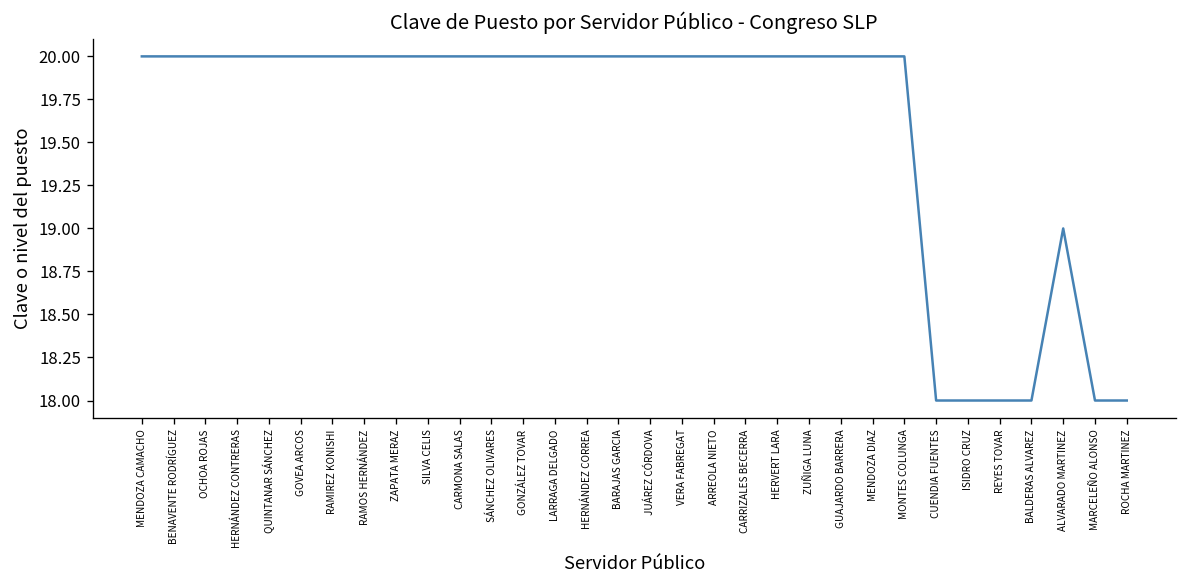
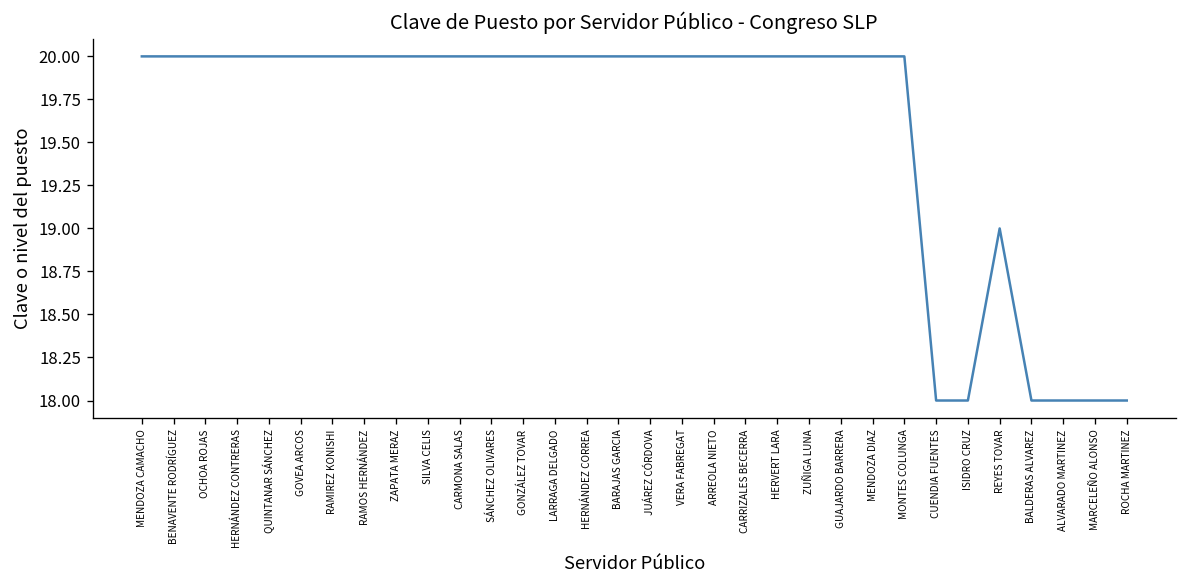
  {
    "MENDOZA CAMACHO": 20,
    "BENAVENTE RODRÍGUEZ": 20,
    "OCHOA ROJAS": 20,
    "HERNÁNDEZ CONTRERAS": 20,
    "QUINTANAR SÁNCHEZ": 20,
    "GOVEA ARCOS": 20,
    "RAMIREZ KONISHI": 20,
    "RAMOS HERNÁNDEZ": 20,
    "ZAPATA MERAZ": 20,
    "SILVA CELIS": 20,
    "CARMONA SALAS": 20,
    "SÁNCHEZ OLIVARES": 20,
    "GONZÁLEZ TOVAR": 20,
    "LARRAGA DELGADO": 20,
    "HERNÁNDEZ CORREA": 20,
    "BARAJAS GARCIA": 20,
    "JUÁREZ CÓRDOVA": 20,
    "VERA FABREGAT": 20,
    "ARREOLA NIETO": 20,
    "CARRIZALES BECERRA": 20,
    "HERVERT LARA": 20,
    "ZUÑIGA LUNA": 20,
    "GUAJARDO BARRERA": 20,
    "MENDOZA DIAZ": 20,
    "MONTES COLUNGA": 20,
    "CUENDIA FUENTES": 18,
    "ISIDRO CRUZ": 18,
-   "REYES TOVAR": 18,
+   "REYES TOVAR": 19,
    "BALDERAS ALVAREZ": 18,
-   "ALVARADO MARTINEZ": 19,
+   "ALVARADO MARTINEZ": 18,
    "MARCELEÑO ALONSO": 18,
    "ROCHA MARTINEZ": 18
  }
